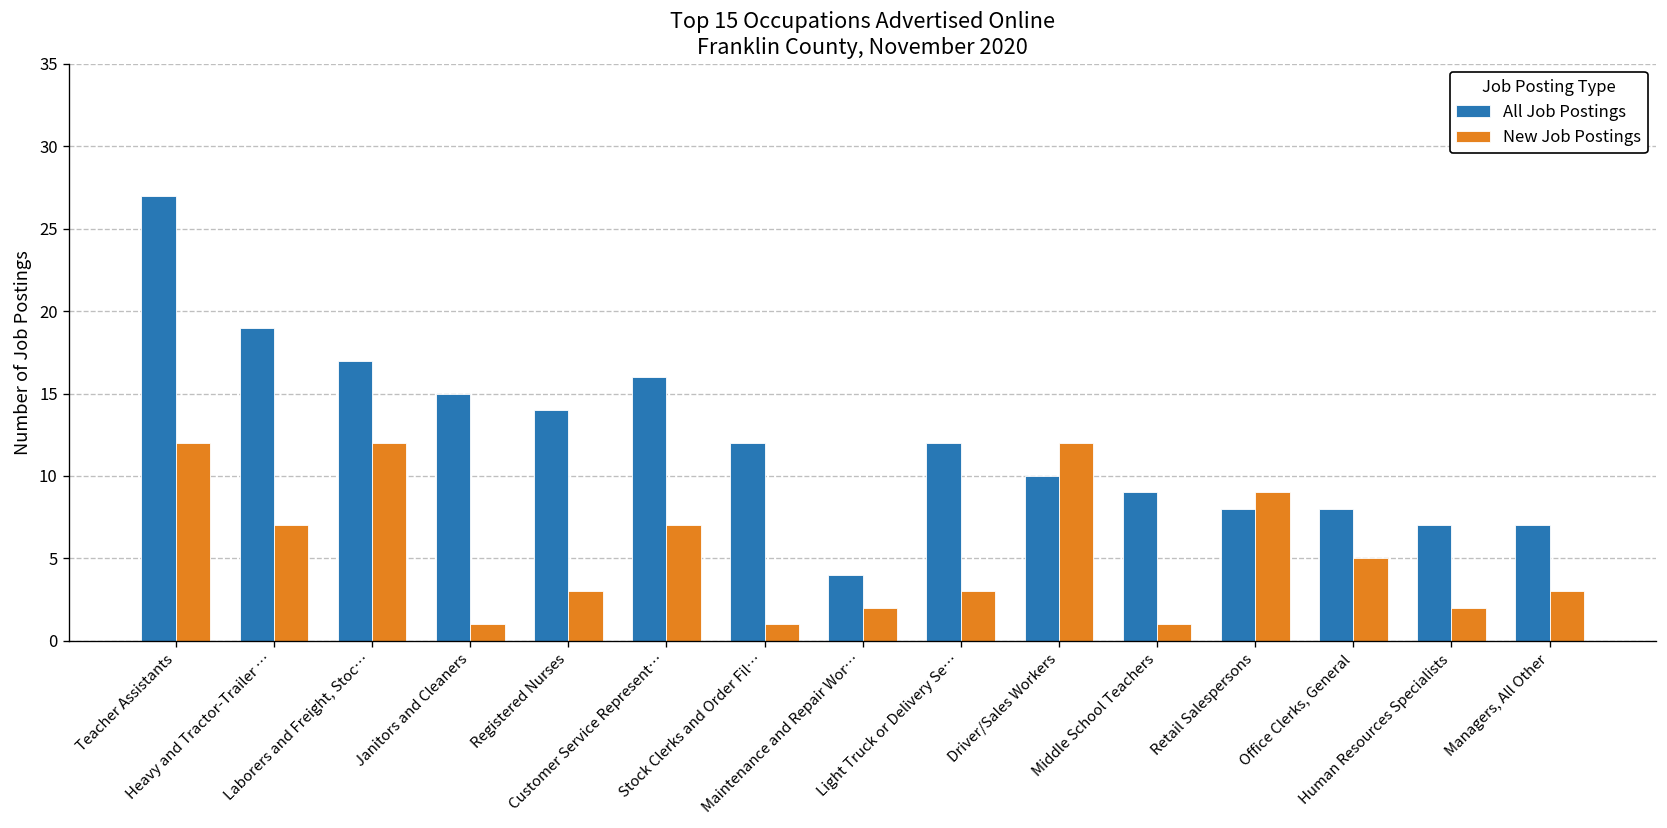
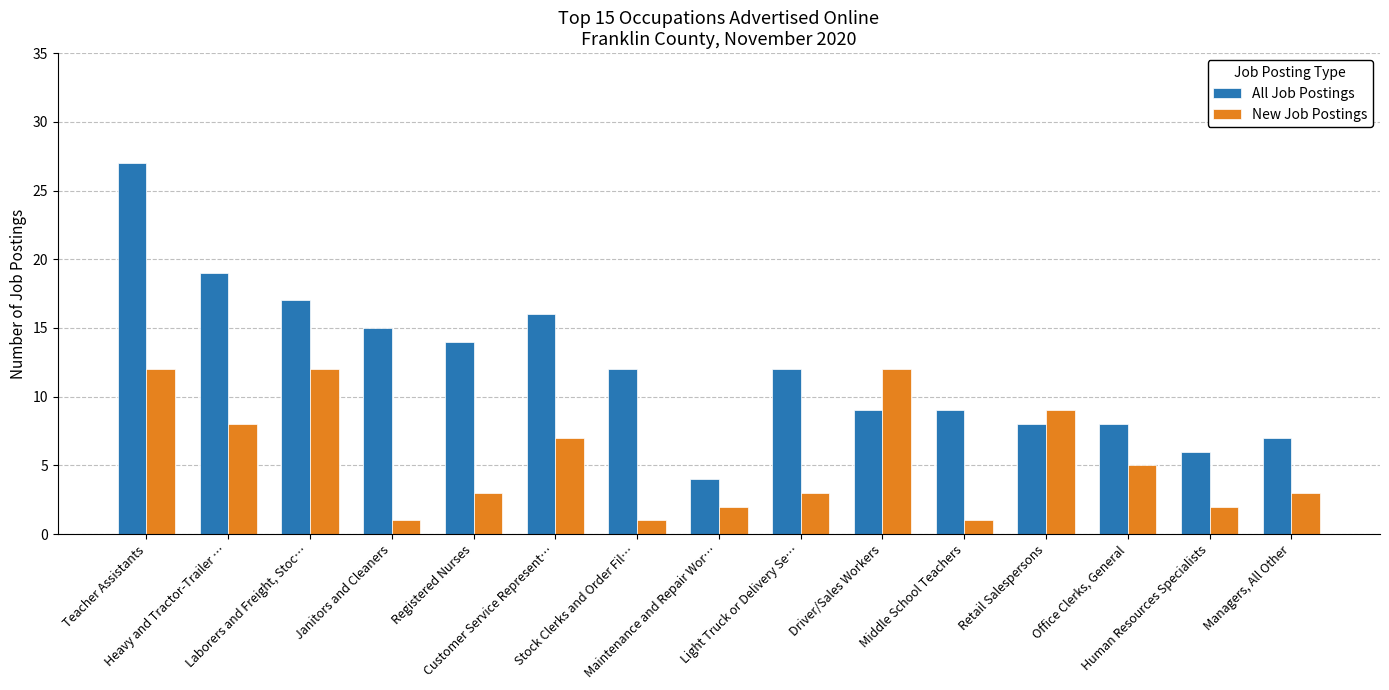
  {
    "All Job Postings": {
      "Teacher Assistants": 27,
      "Heavy and Tractor-Trailer …": 19,
      "Laborers and Freight, Stoc…": 17,
      "Janitors and Cleaners": 15,
      "Registered Nurses": 14,
      "Customer Service Represent…": 16,
      "Stock Clerks and Order Fil…": 12,
      "Maintenance and Repair Wor…": 4,
      "Light Truck or Delivery Se…": 12,
-     "Driver/Sales Workers": 10,
+     "Driver/Sales Workers": 9,
      "Middle School Teachers": 9,
      "Retail Salespersons": 8,
      "Office Clerks, General": 8,
-     "Human Resources Specialists": 7,
+     "Human Resources Specialists": 6,
      "Managers, All Other": 7
    },
    "New Job Postings": {
      "Teacher Assistants": 12,
-     "Heavy and Tractor-Trailer …": 7,
+     "Heavy and Tractor-Trailer …": 8,
      "Laborers and Freight, Stoc…": 12,
      "Janitors and Cleaners": 1,
      "Registered Nurses": 3,
      "Customer Service Represent…": 7,
      "Stock Clerks and Order Fil…": 1,
      "Maintenance and Repair Wor…": 2,
      "Light Truck or Delivery Se…": 3,
      "Driver/Sales Workers": 12,
      "Middle School Teachers": 1,
      "Retail Salespersons": 9,
      "Office Clerks, General": 5,
      "Human Resources Specialists": 2,
      "Managers, All Other": 3
    }
  }
